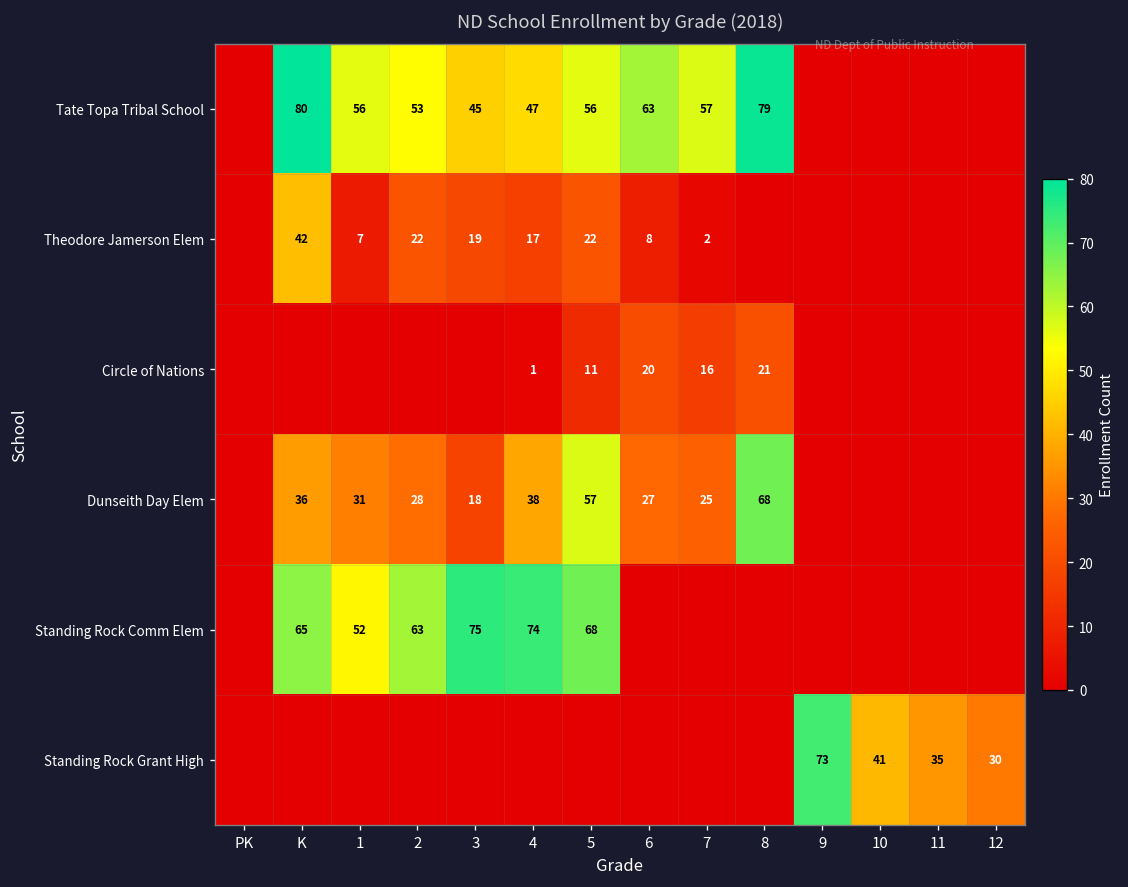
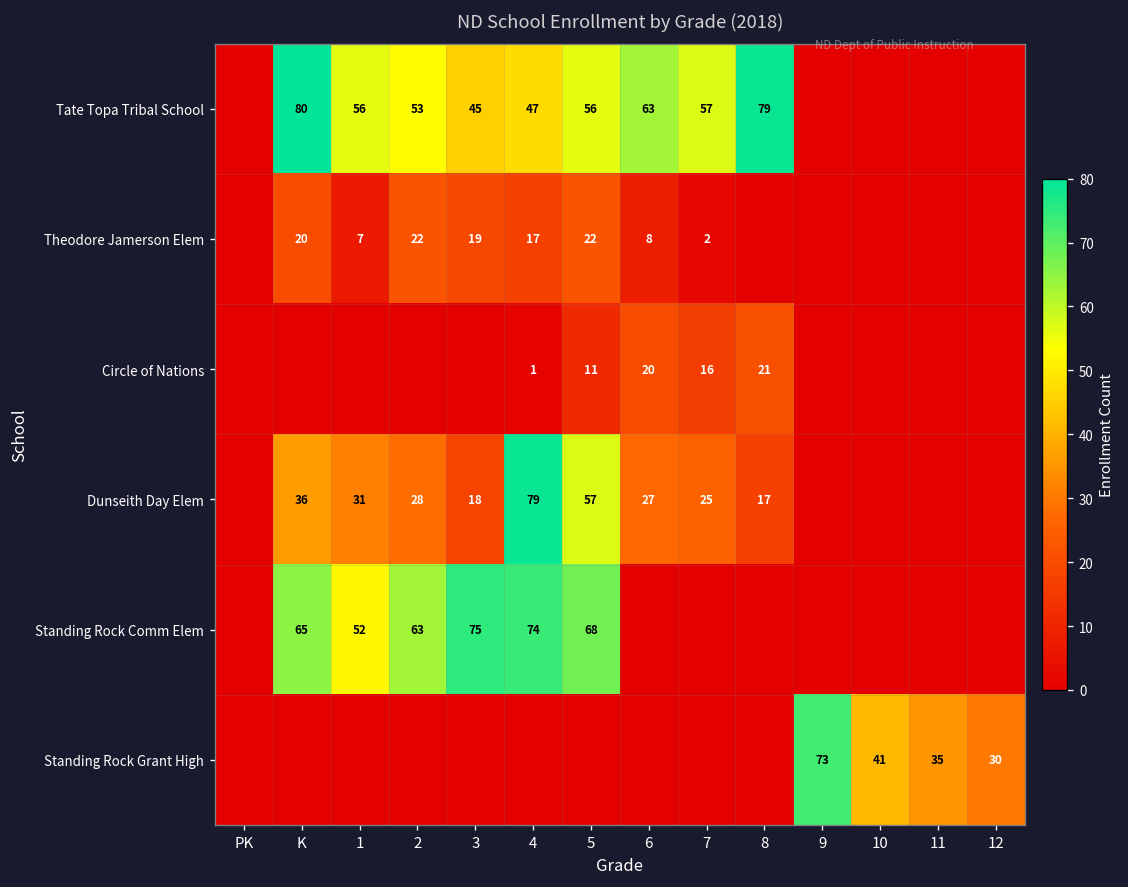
  {
    "Tate Topa Tribal School": {
      "K": 80,
      "1": 56,
      "2": 53,
      "3": 45,
      "4": 47,
      "5": 56,
      "6": 63,
      "7": 57,
      "8": 79
    },
    "Theodore Jamerson Elem": {
-     "K": 42,
+     "K": 20,
      "1": 7,
      "2": 22,
      "3": 19,
      "4": 17,
      "5": 22,
      "6": 8,
      "7": 2
    },
    "Circle of Nations": {
      "4": 1,
      "5": 11,
      "6": 20,
      "7": 16,
      "8": 21
    },
    "Dunseith Day Elem": {
      "K": 36,
      "1": 31,
      "2": 28,
      "3": 18,
-     "4": 38,
+     "4": 79,
      "5": 57,
      "6": 27,
      "7": 25,
-     "8": 68
+     "8": 17
    },
    "Standing Rock Comm Elem": {
      "K": 65,
      "1": 52,
      "2": 63,
      "3": 75,
      "4": 74,
      "5": 68
    },
    "Standing Rock Grant High": {
      "9": 73,
      "10": 41,
      "11": 35,
      "12": 30
    }
  }
